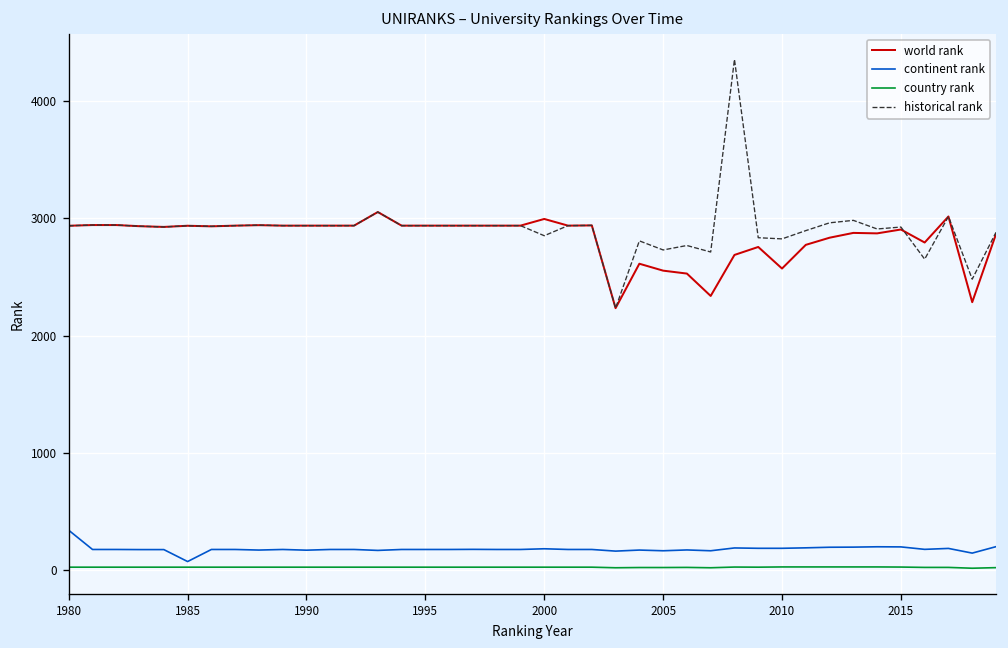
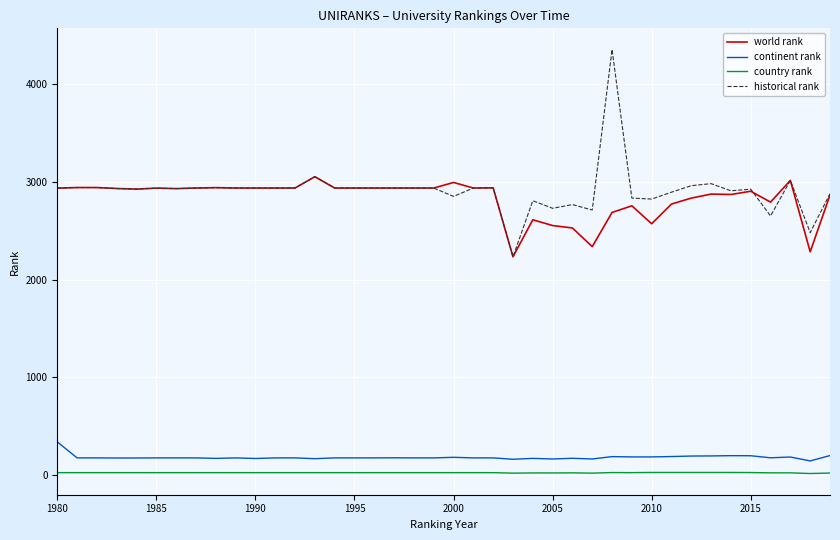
  {
    "world rank": {
      "2000": 3000,
      "2005": 2600,
      "2010": 2600
    },
    "continent rank": {
      "1980": 300,
-     "1985": 100,
+     "1985": 200,
      "1990": 200,
      "1995": 200,
      "2000": 200,
      "2005": 200,
      "2010": 200,
      "2015": 200
    },
    "country rank": {
      "1980": 0,
      "1985": 0,
      "1990": 0,
      "1995": 0,
      "2000": 0,
      "2005": 0,
      "2010": 0,
      "2015": 0
    },
    "historical rank": {
      "2000": 2900,
      "2005": 2700,
      "2010": 2800
    }
  }
